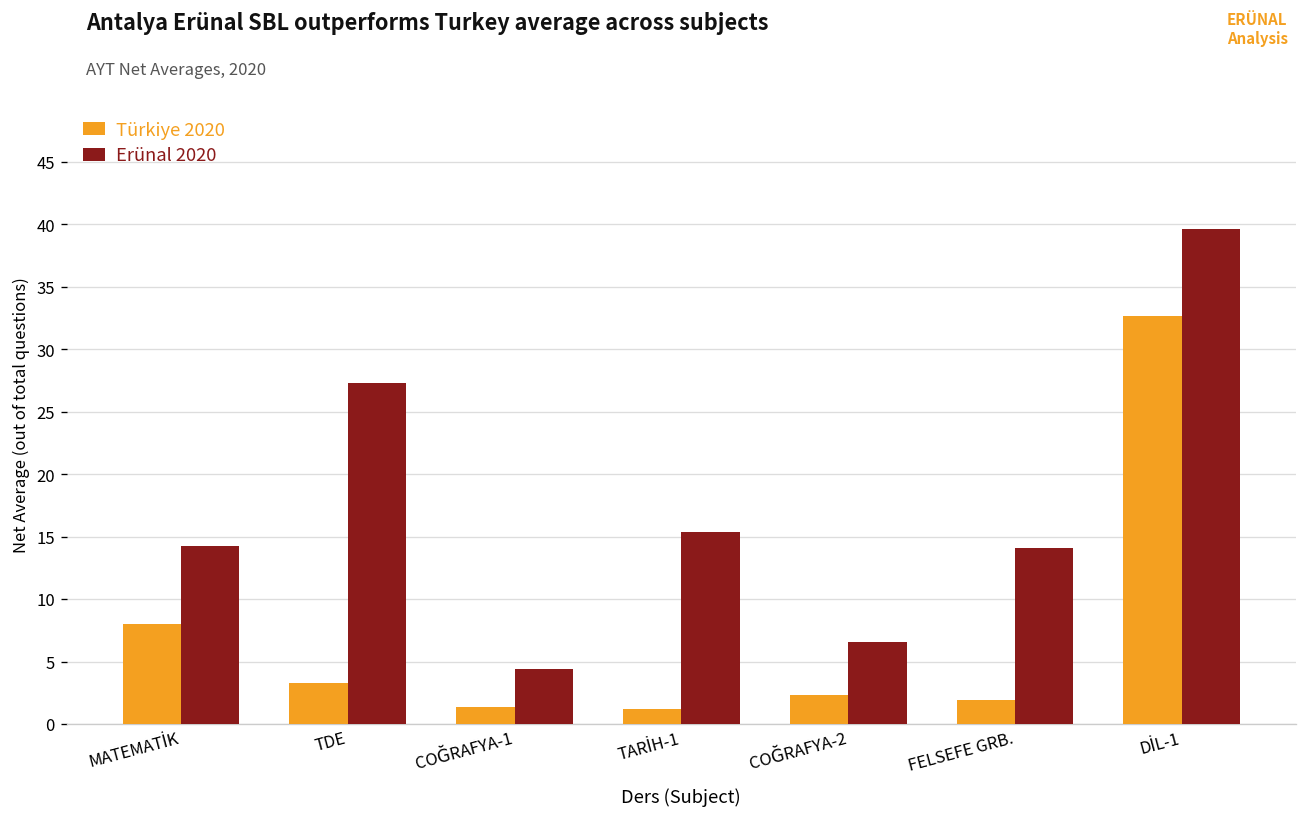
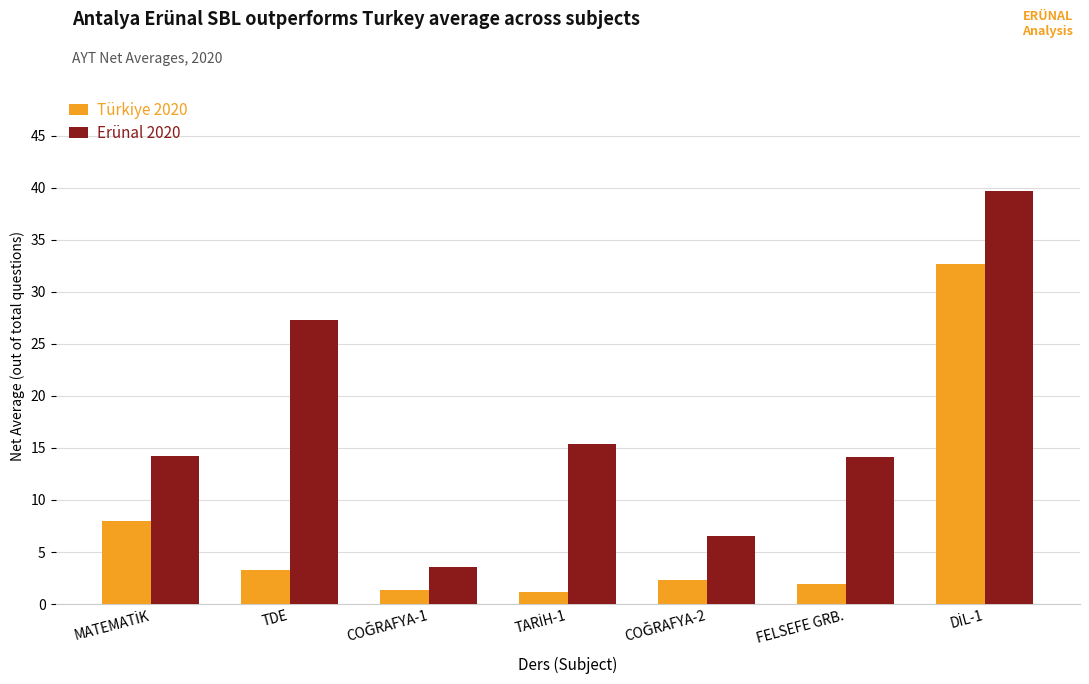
  {
    "Türkiye 2020": {
      "MATEMATİK": 8.0,
      "TDE": 3.3,
      "COĞRAFYA-1": 1.4,
      "TARİH-1": 1.2,
      "COĞRAFYA-2": 2.3,
      "FELSEFE GRB.": 2.0,
      "DİL-1": 32.7
    },
    "Erünal 2020": {
      "MATEMATİK": 14.3,
      "TDE": 27.3,
-     "COĞRAFYA-1": 4.4,
+     "COĞRAFYA-1": 3.6,
      "TARİH-1": 15.4,
      "COĞRAFYA-2": 6.5,
      "FELSEFE GRB.": 14.1,
      "DİL-1": 39.7
    }
  }
